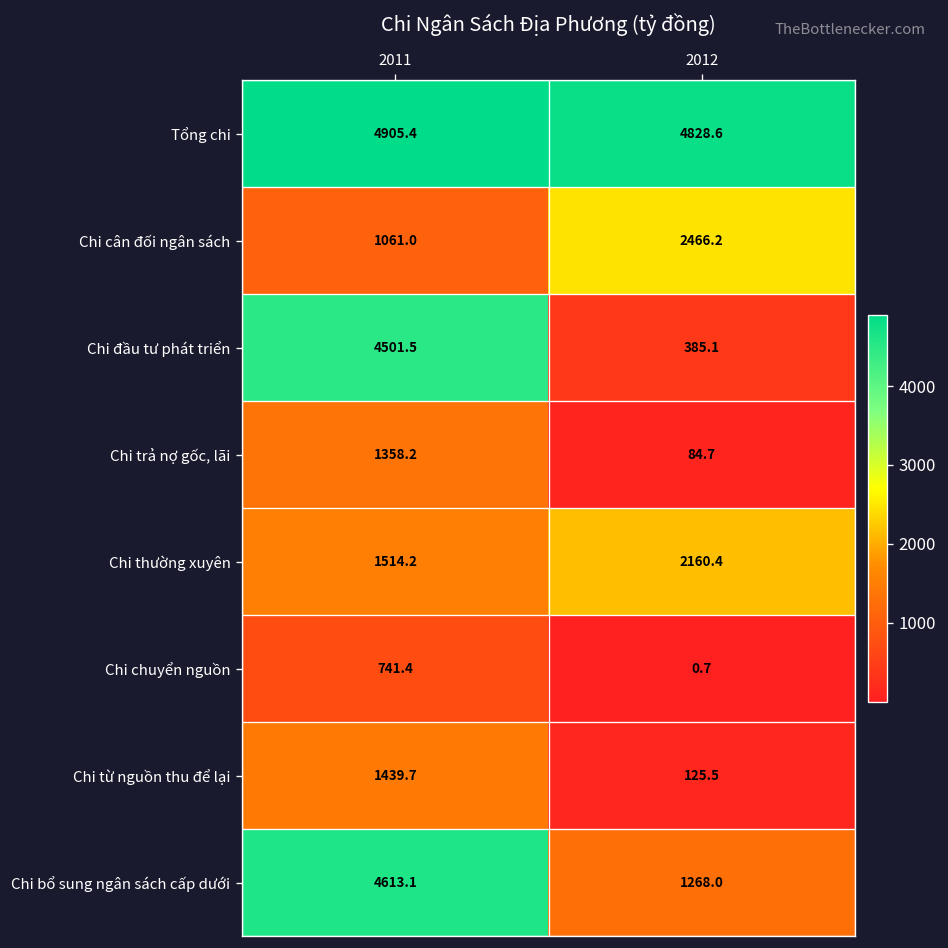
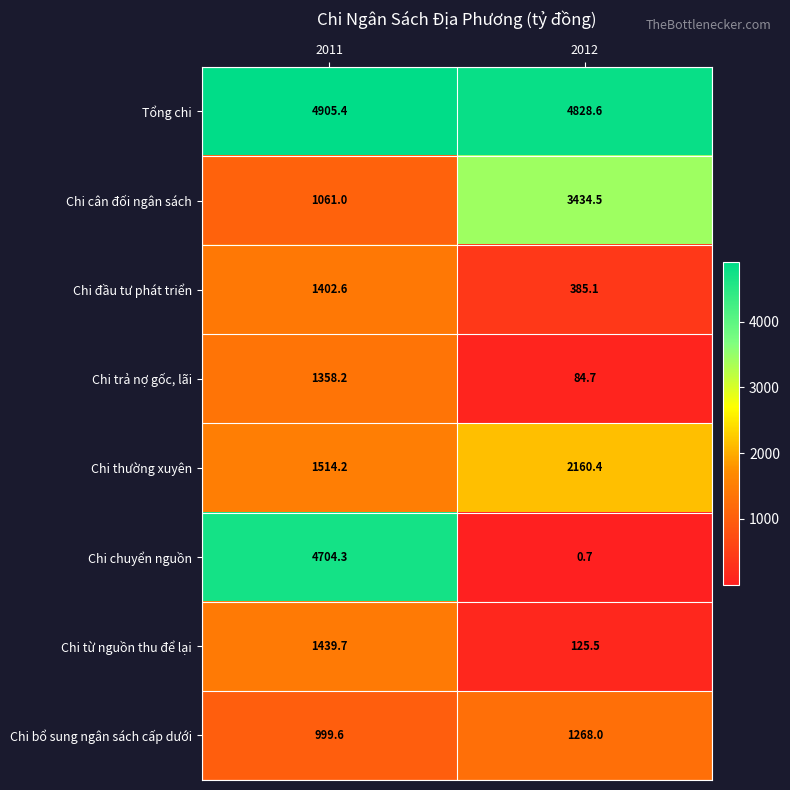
  {
    "Tổng chi": {
      "2011": 4905.4,
      "2012": 4828.6
    },
    "Chi cân đối ngân sách": {
      "2011": 1061.0,
-     "2012": 2466.2
+     "2012": 3434.5
    },
    "Chi đầu tư phát triển": {
-     "2011": 4501.5,
+     "2011": 1402.6,
      "2012": 385.1
    },
    "Chi trả nợ gốc, lãi": {
      "2011": 1358.2,
      "2012": 84.7
    },
    "Chi thường xuyên": {
      "2011": 1514.2,
      "2012": 2160.4
    },
    "Chi chuyển nguồn": {
-     "2011": 741.4,
+     "2011": 4704.3,
      "2012": 0.7
    },
    "Chi từ nguồn thu để lại": {
      "2011": 1439.7,
      "2012": 125.5
    },
    "Chi bổ sung ngân sách cấp dưới": {
-     "2011": 4613.1,
+     "2011": 999.6,
      "2012": 1268.0
    }
  }
